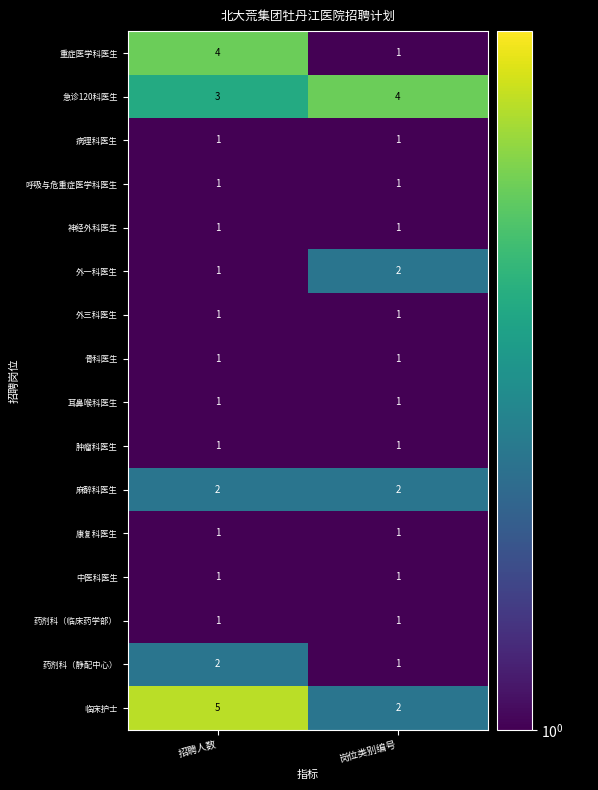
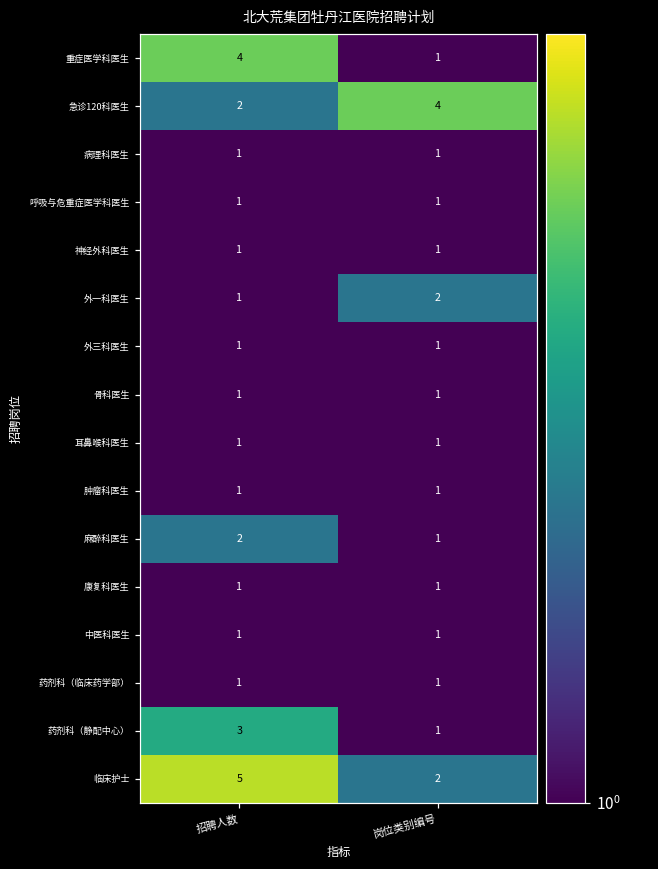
  {
    "重症医学科医生": {
      "招聘人数": 4,
      "岗位类别编号": 1
    },
    "急诊120科医生": {
-     "招聘人数": 3,
+     "招聘人数": 2,
      "岗位类别编号": 4
    },
    "病理科医生": {
      "招聘人数": 1,
      "岗位类别编号": 1
    },
    "呼吸与危重症医学科医生": {
      "招聘人数": 1,
      "岗位类别编号": 1
    },
    "神经外科医生": {
      "招聘人数": 1,
      "岗位类别编号": 1
    },
    "外一科医生": {
      "招聘人数": 1,
      "岗位类别编号": 2
    },
    "外三科医生": {
      "招聘人数": 1,
      "岗位类别编号": 1
    },
    "骨科医生": {
      "招聘人数": 1,
      "岗位类别编号": 1
    },
    "耳鼻喉科医生": {
      "招聘人数": 1,
      "岗位类别编号": 1
    },
    "肿瘤科医生": {
      "招聘人数": 1,
      "岗位类别编号": 1
    },
    "麻醉科医生": {
      "招聘人数": 2,
-     "岗位类别编号": 2
+     "岗位类别编号": 1
    },
    "康复科医生": {
      "招聘人数": 1,
      "岗位类别编号": 1
    },
    "中医科医生": {
      "招聘人数": 1,
      "岗位类别编号": 1
    },
    "药剂科（临床药学部）": {
      "招聘人数": 1,
      "岗位类别编号": 1
    },
    "药剂科（静配中心）": {
-     "招聘人数": 2,
+     "招聘人数": 3,
      "岗位类别编号": 1
    },
    "临床护士": {
      "招聘人数": 5,
      "岗位类别编号": 2
    }
  }
